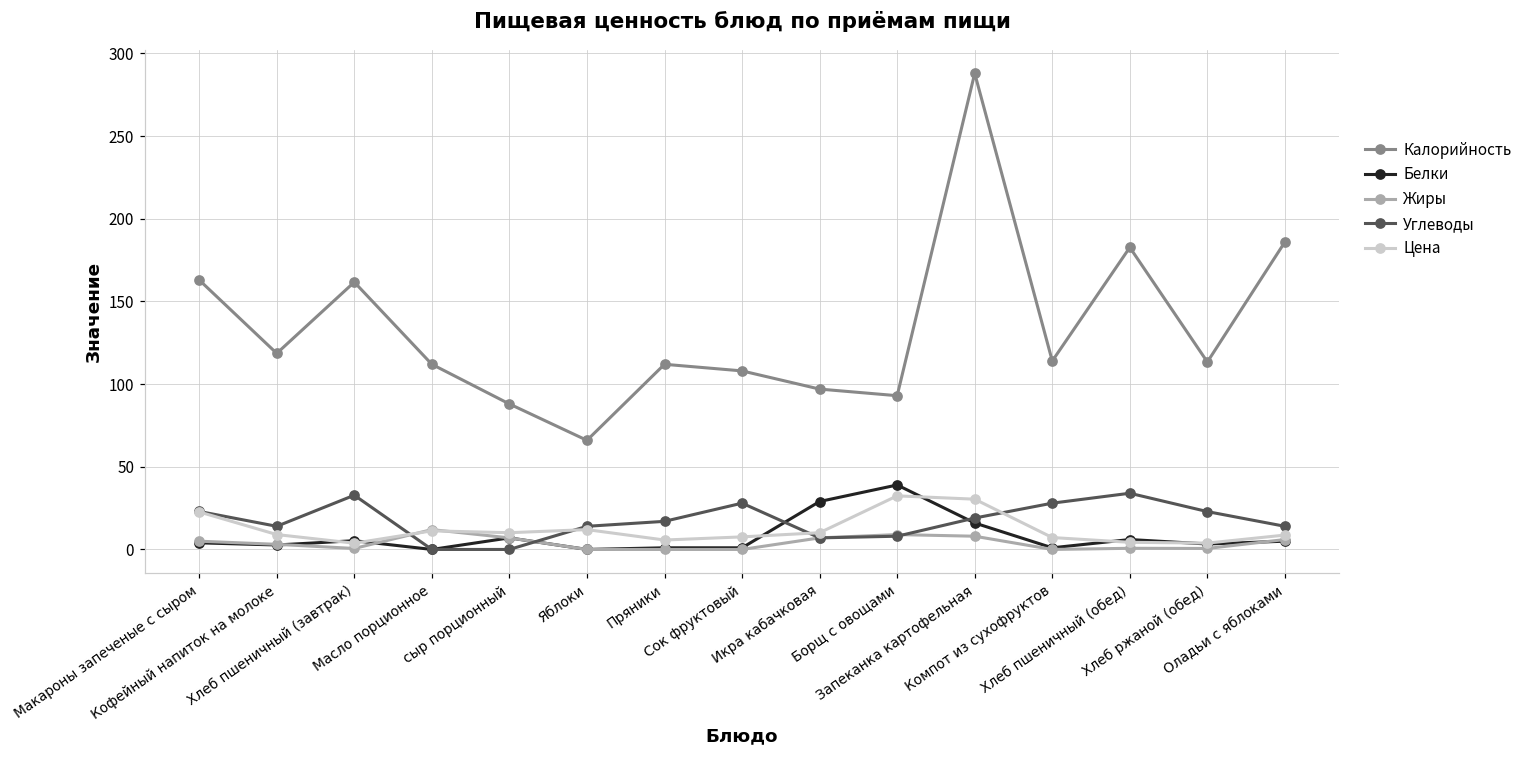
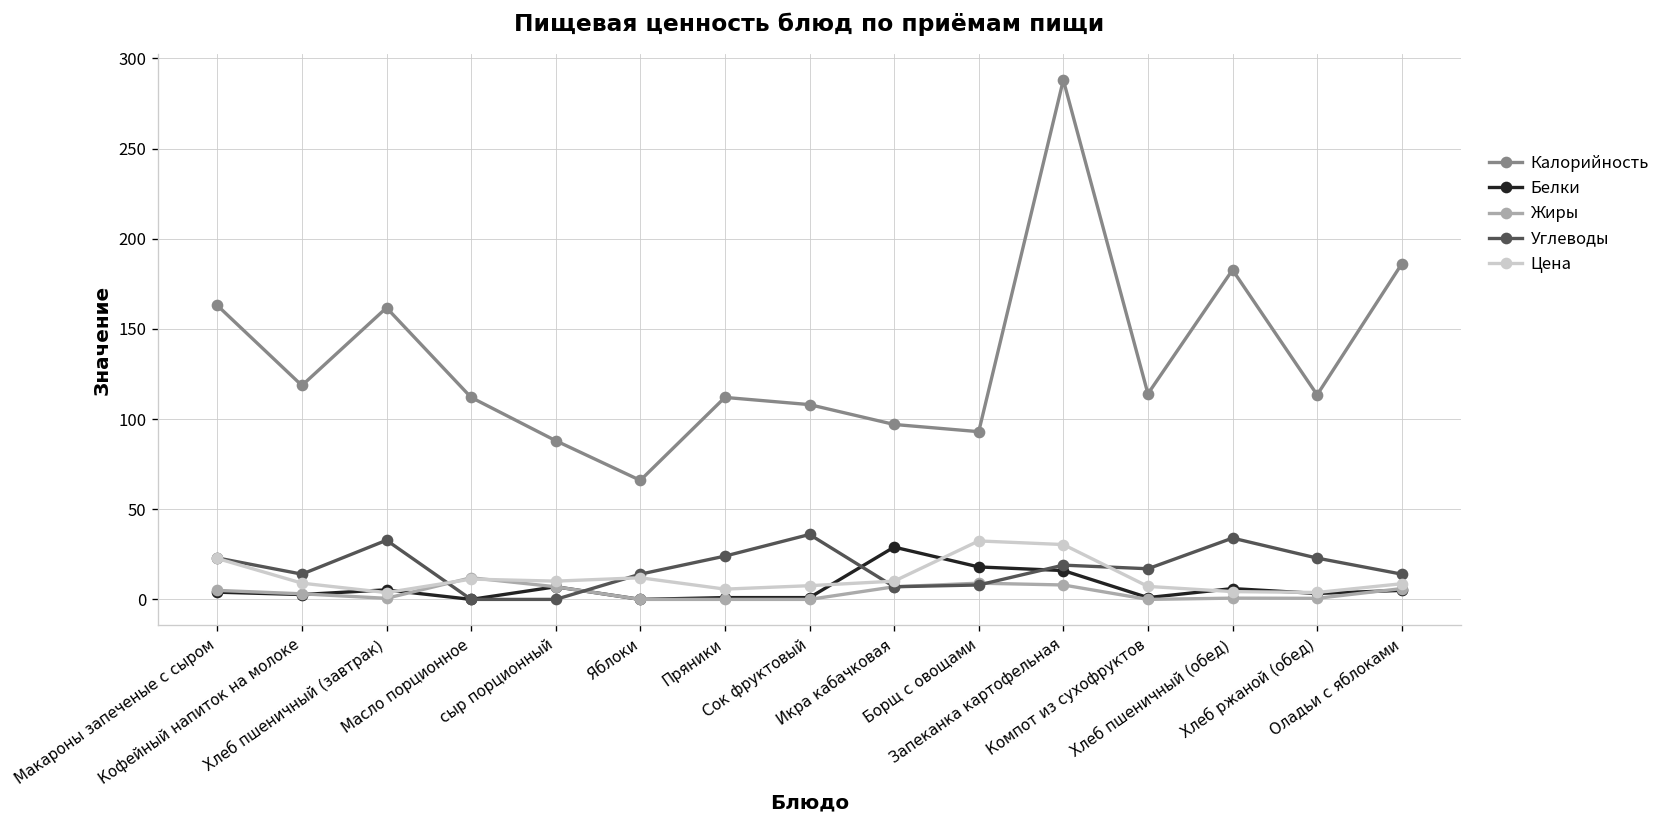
  {
    "Белки": {
      "Икра кабачковая": 29,
-     "Борщ с овощами": 39,
+     "Борщ с овощами": 18,
      "Запеканка картофельная": 16
    },
    "Углеводы": {
      "Кофейный напиток на молоке": 14,
      "Хлеб пшеничный (завтрак)": 33,
      "сыр порционный": 0,
      "Яблоки": 14,
-     "Пряники": 17,
-     "Сок фруктовый": 28,
+     "Пряники": 24,
+     "Сок фруктовый": 36,
      "Запеканка картофельная": 19,
-     "Компот из сухофруктов": 28,
+     "Компот из сухофруктов": 17,
      "Хлеб пшеничный (обед)": 34,
      "Хлеб ржаной (обед)": 23,
      "Оладьи с яблоками": 14
    }
  }
